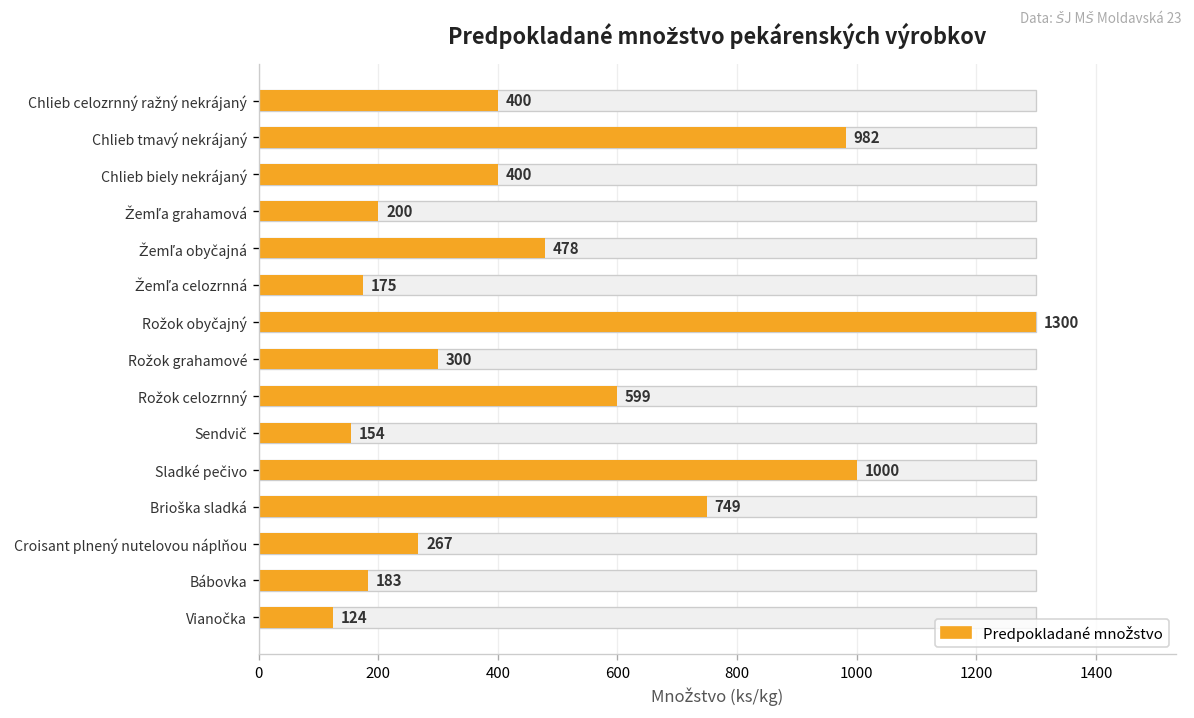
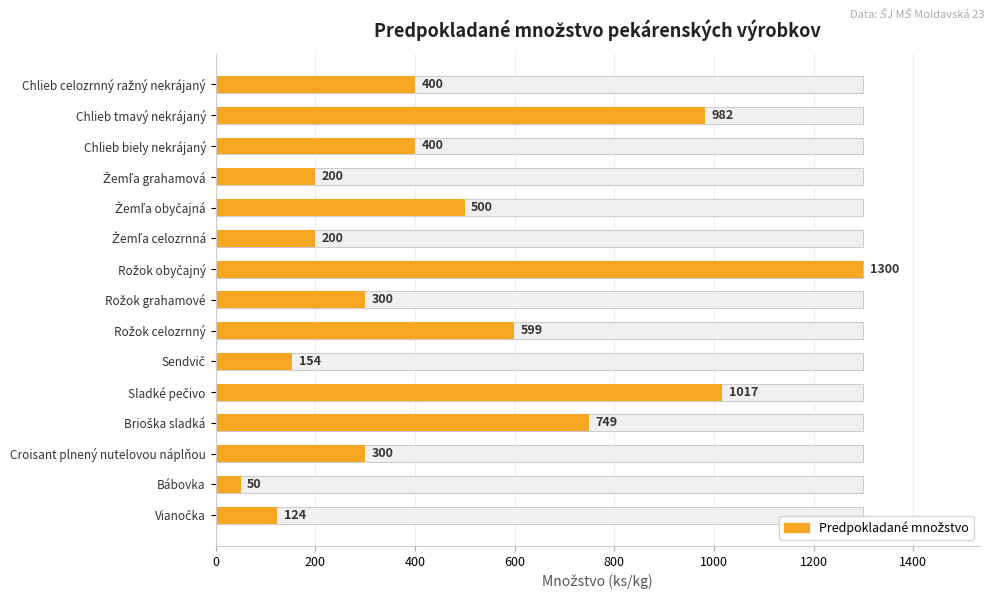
  {
    "Predpokladané množstvo": {
-     "Žemľa obyčajná": 478,
-     "Žemľa celozrnná": 175,
+     "Žemľa obyčajná": 500,
+     "Žemľa celozrnná": 200,
      "Rožok obyčajný": 1300,
-     "Sladké pečivo": 1000,
-     "Croisant plnený nutelovou náplňou": 267,
-     "Bábovka": 183
+     "Sladké pečivo": 1017,
+     "Croisant plnený nutelovou náplňou": 300,
+     "Bábovka": 50
    }
  }
